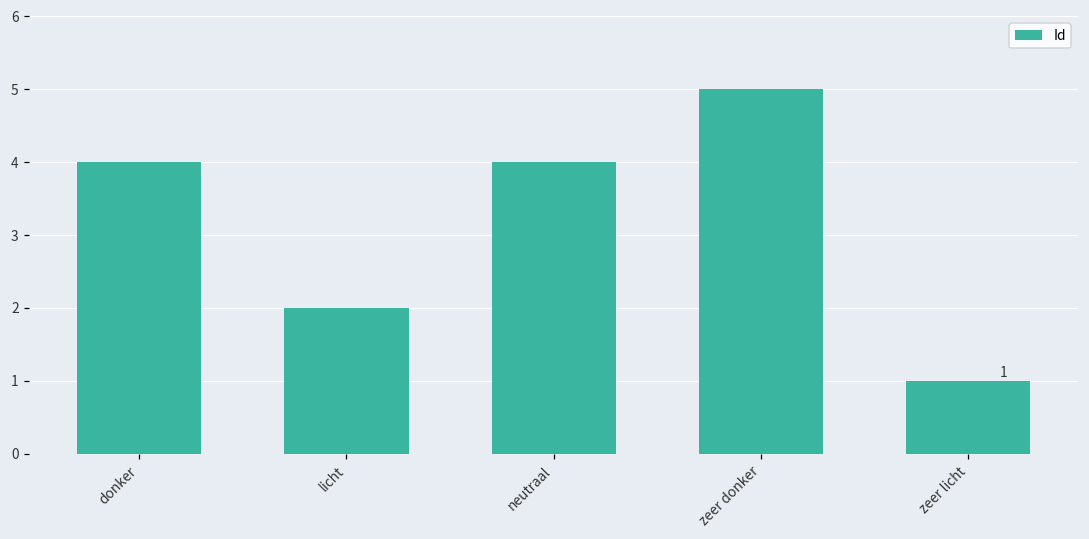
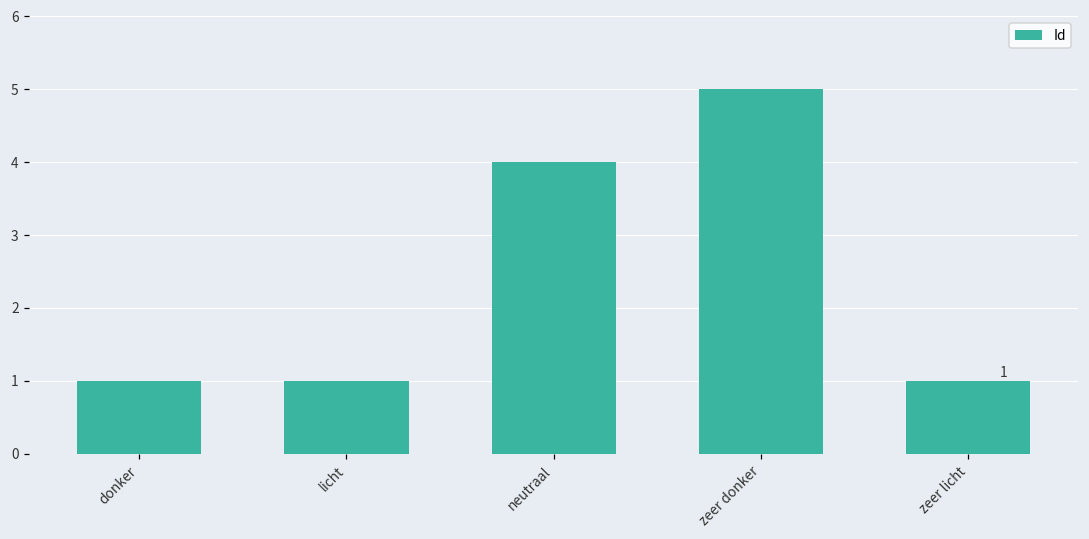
  {
-   "donker": 4,
-   "licht": 2,
+   "donker": 1,
+   "licht": 1,
    "neutraal": 4,
    "zeer donker": 5
  }
